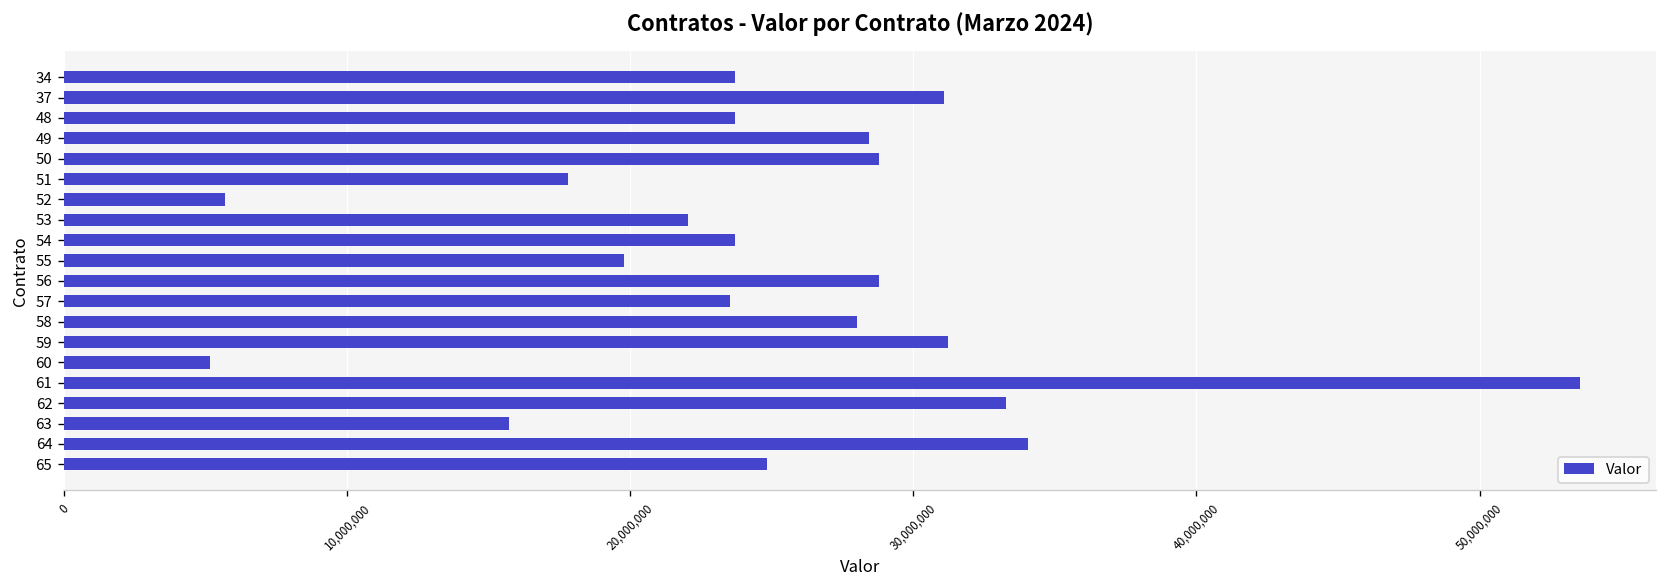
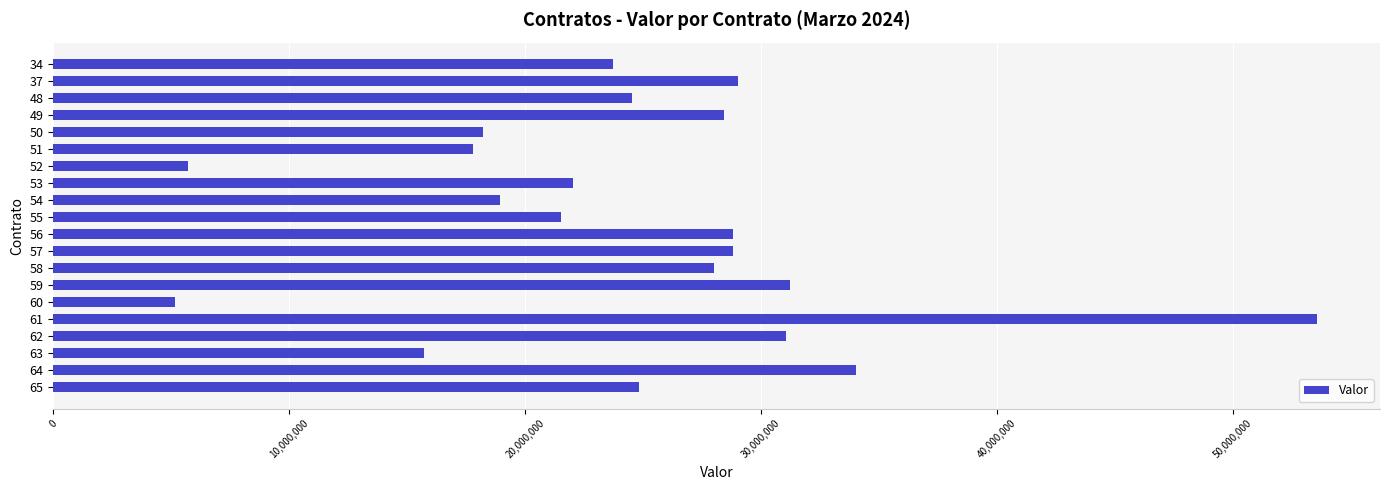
  {
    "34": "23,700,000",
-   "37": "31,100,000",
-   "48": "23,700,000",
+   "37": "29,000,000",
+   "48": "24,500,000",
    "49": "28,400,000",
-   "50": "28,800,000",
+   "50": "18,200,000",
    "51": "17,800,000",
    "52": "5,700,000",
    "53": "22,000,000",
-   "54": "23,700,000",
-   "55": "19,800,000",
+   "54": "18,900,000",
+   "55": "21,500,000",
    "56": "28,800,000",
-   "57": "23,500,000",
+   "57": "28,800,000",
    "58": "28,000,000",
    "59": "31,200,000",
    "60": "5,200,000",
    "61": "53,600,000",
-   "62": "33,300,000",
+   "62": "31,100,000",
    "63": "15,700,000",
    "64": "34,000,000",
    "65": "24,800,000"
  }
